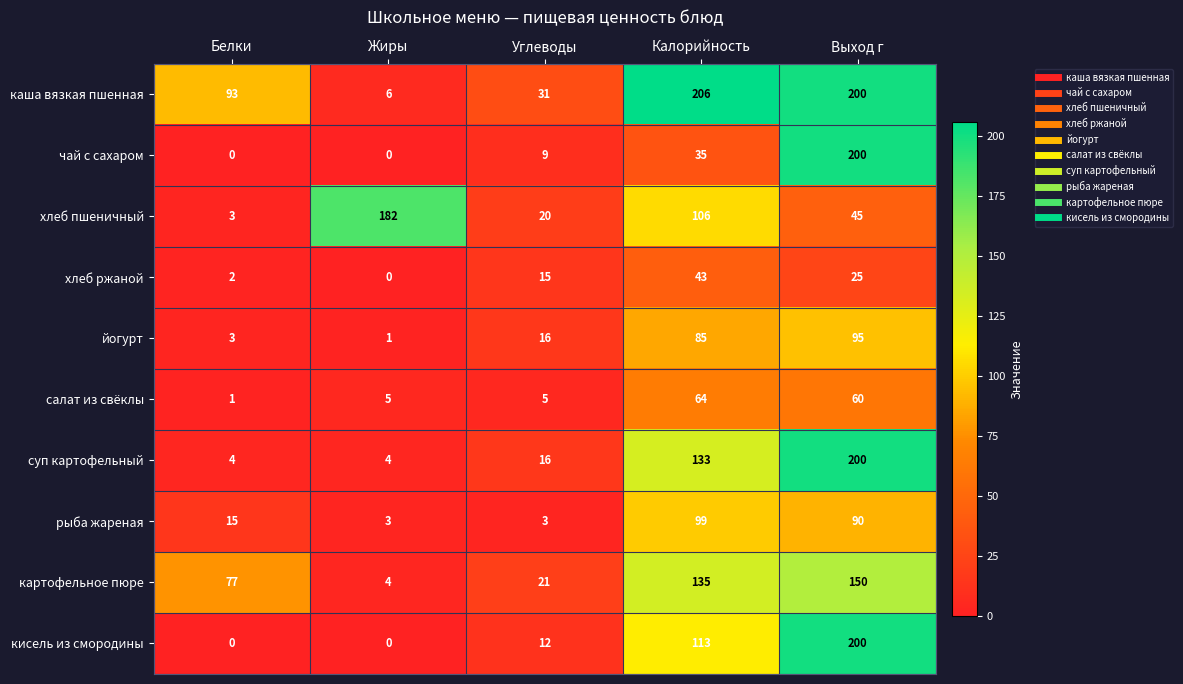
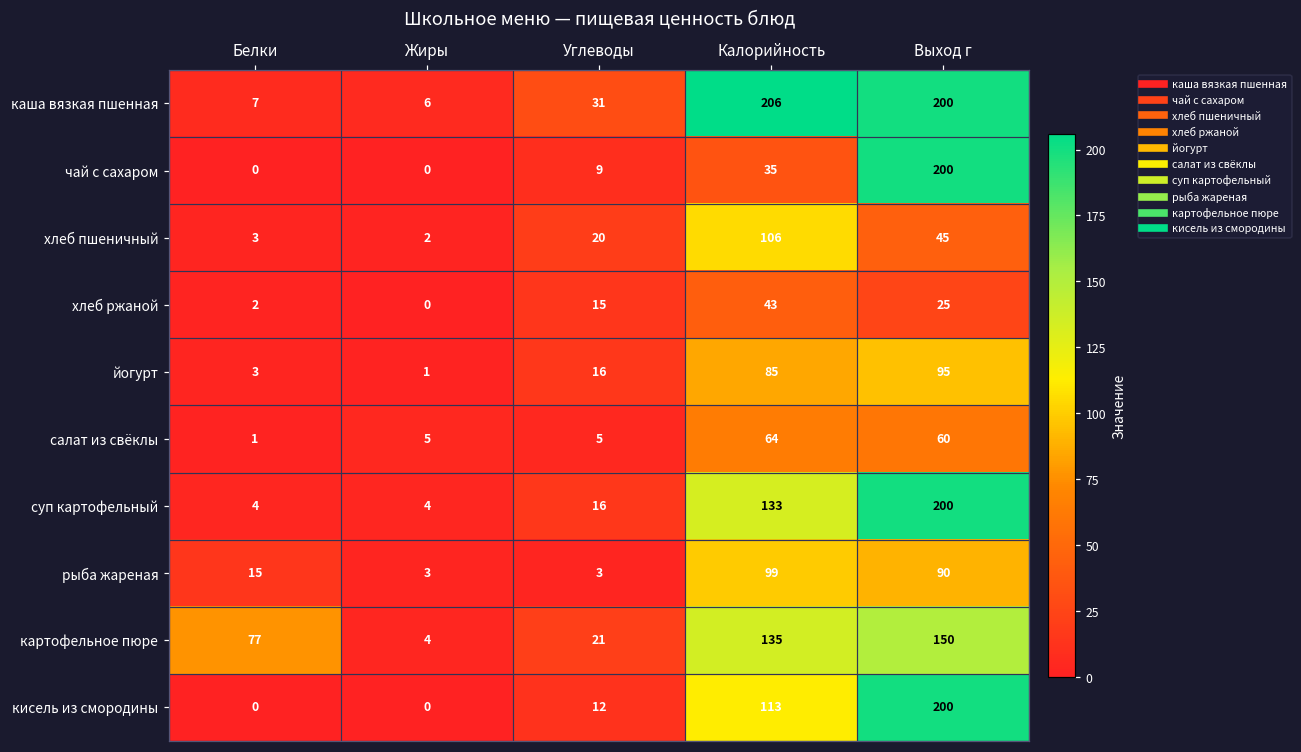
  {
    "каша вязкая пшенная": {
-     "Белки": 93,
+     "Белки": 7,
      "Жиры": 6,
      "Углеводы": 31,
      "Калорийность": 206,
      "Выход г": 200
    },
    "чай с сахаром": {
      "Белки": 0,
      "Жиры": 0,
      "Углеводы": 9,
      "Калорийность": 35,
      "Выход г": 200
    },
    "хлеб пшеничный": {
      "Белки": 3,
-     "Жиры": 182,
+     "Жиры": 2,
      "Углеводы": 20,
      "Калорийность": 106,
      "Выход г": 45
    },
    "хлеб ржаной": {
      "Белки": 2,
      "Жиры": 0,
      "Углеводы": 15,
      "Калорийность": 43,
      "Выход г": 25
    },
    "йогурт": {
      "Белки": 3,
      "Жиры": 1,
      "Углеводы": 16,
      "Калорийность": 85,
      "Выход г": 95
    },
    "салат из свёклы": {
      "Белки": 1,
      "Жиры": 5,
      "Углеводы": 5,
      "Калорийность": 64,
      "Выход г": 60
    },
    "суп картофельный": {
      "Белки": 4,
      "Жиры": 4,
      "Углеводы": 16,
      "Калорийность": 133,
      "Выход г": 200
    },
    "рыба жареная": {
      "Белки": 15,
      "Жиры": 3,
      "Углеводы": 3,
      "Калорийность": 99,
      "Выход г": 90
    },
    "картофельное пюре": {
      "Белки": 77,
      "Жиры": 4,
      "Углеводы": 21,
      "Калорийность": 135,
      "Выход г": 150
    },
    "кисель из смородины": {
      "Белки": 0,
      "Жиры": 0,
      "Углеводы": 12,
      "Калорийность": 113,
      "Выход г": 200
    }
  }
